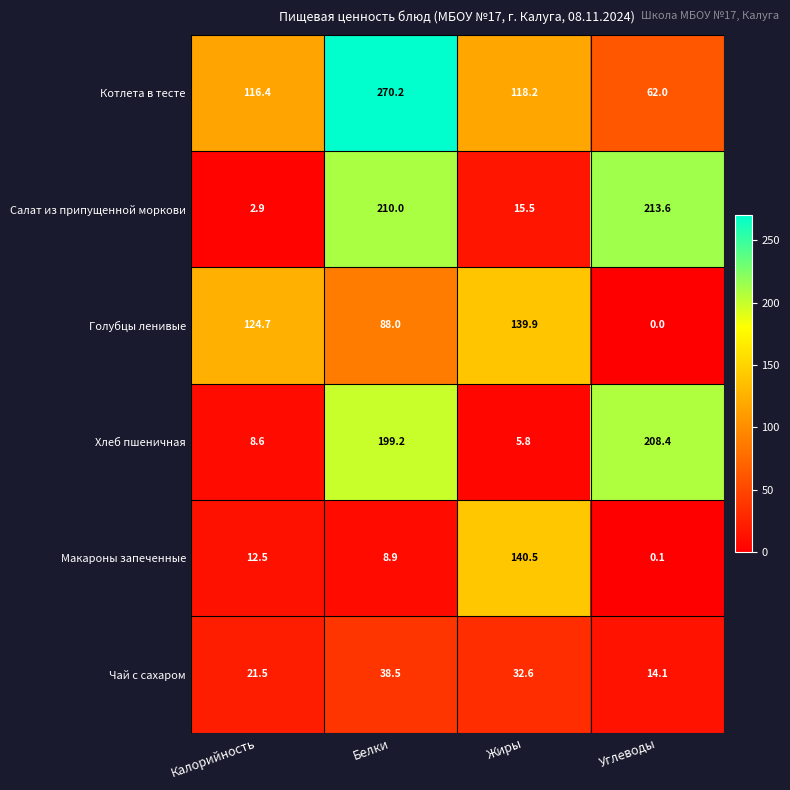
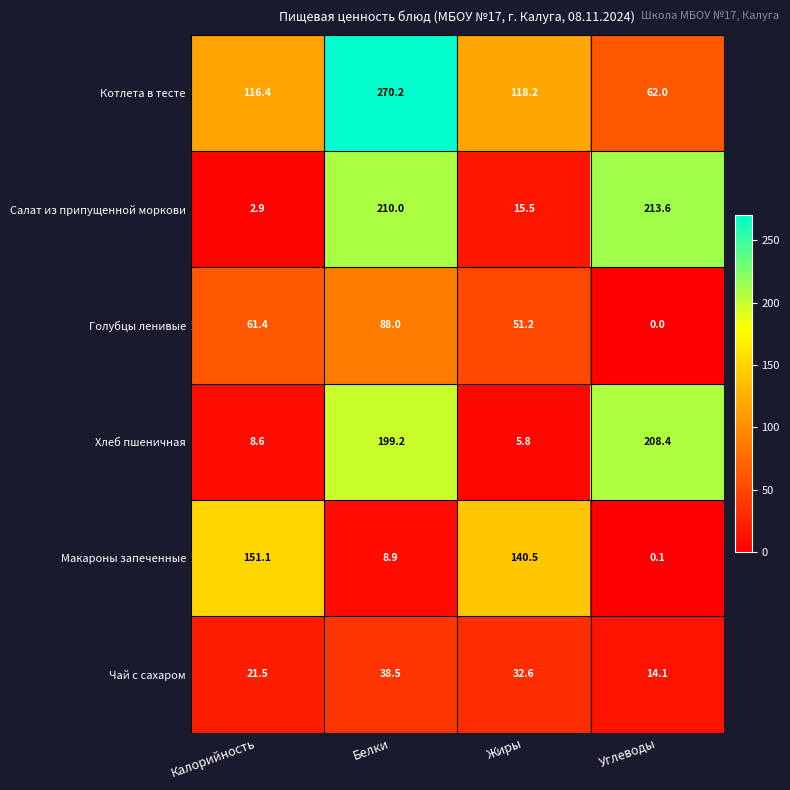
  {
    "Котлета в тесте": {
      "Калорийность": 116.4,
      "Белки": 270.2,
      "Жиры": 118.2,
      "Углеводы": 62.0
    },
    "Салат из припущенной моркови": {
      "Калорийность": 2.9,
      "Белки": 210.0,
      "Жиры": 15.5,
      "Углеводы": 213.6
    },
    "Голубцы ленивые": {
-     "Калорийность": 124.7,
+     "Калорийность": 61.4,
      "Белки": 88.0,
-     "Жиры": 139.9,
+     "Жиры": 51.2,
      "Углеводы": 0.0
    },
    "Хлеб пшеничная": {
      "Калорийность": 8.6,
      "Белки": 199.2,
      "Жиры": 5.8,
      "Углеводы": 208.4
    },
    "Макароны запеченные": {
-     "Калорийность": 12.5,
+     "Калорийность": 151.1,
      "Белки": 8.9,
      "Жиры": 140.5,
      "Углеводы": 0.1
    },
    "Чай с сахаром": {
      "Калорийность": 21.5,
      "Белки": 38.5,
      "Жиры": 32.6,
      "Углеводы": 14.1
    }
  }
